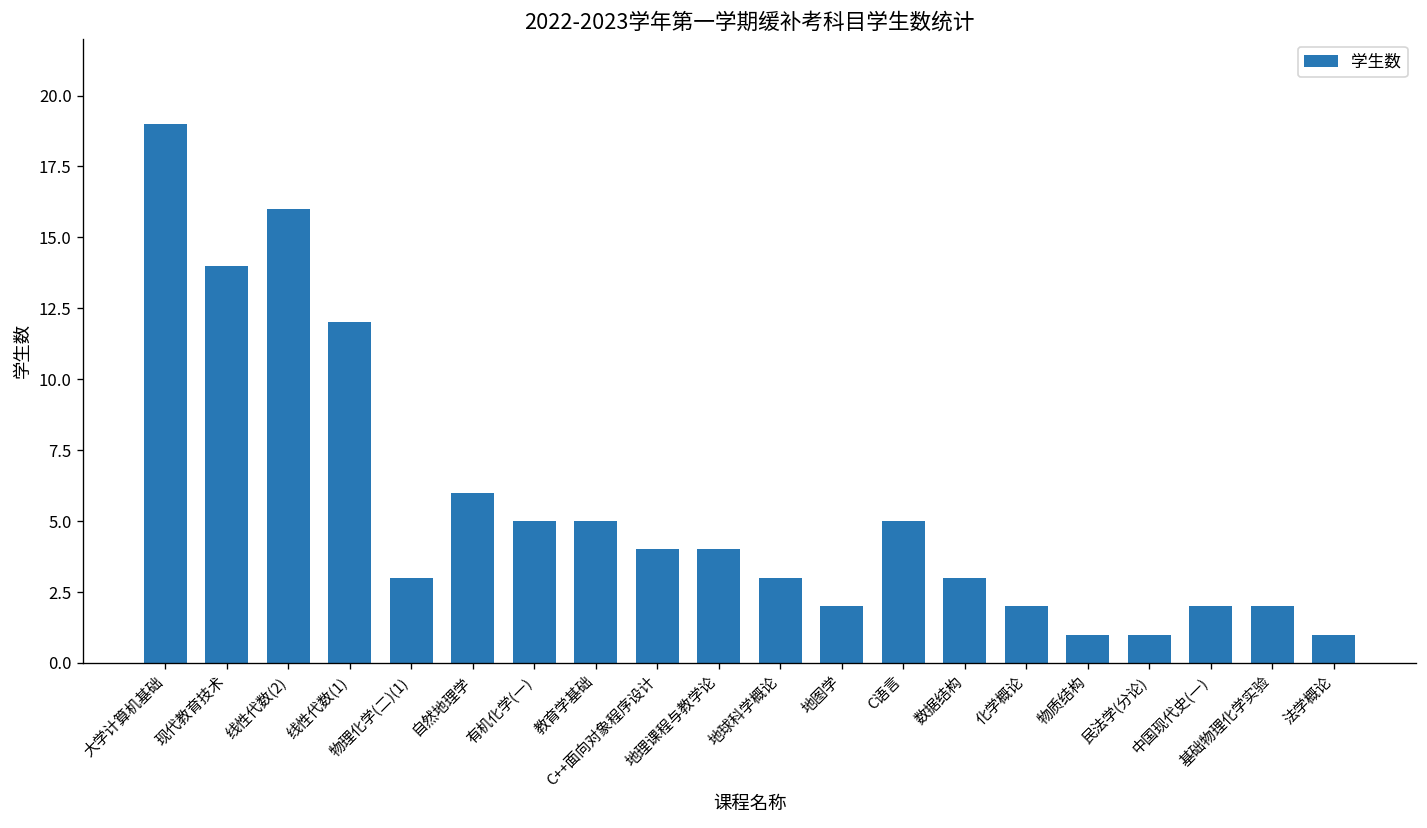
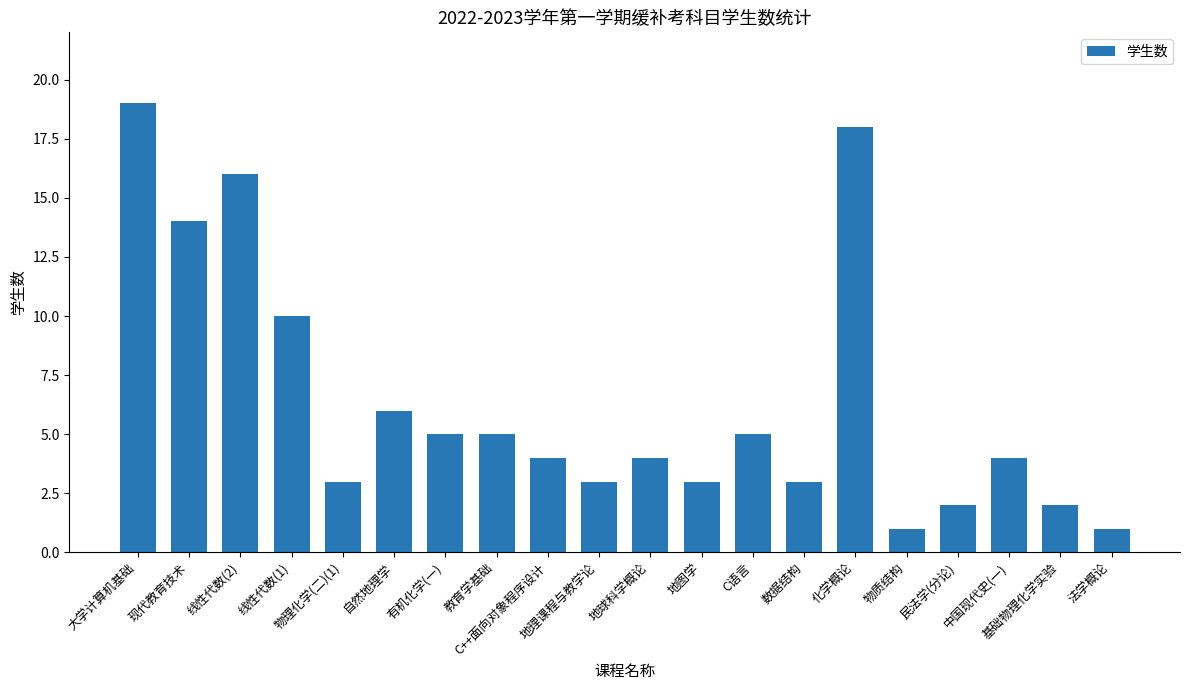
  {
    "大学计算机基础": 19,
    "现代教育技术": 14,
    "线性代数(2)": 16,
-   "线性代数(1)": 12,
+   "线性代数(1)": 10,
    "物理化学(二)(1)": 3,
    "自然地理学": 6,
    "有机化学(一)": 5,
    "教育学基础": 5,
    "C++面向对象程序设计": 4,
-   "地理课程与教学论": 4,
-   "地球科学概论": 3,
-   "地图学": 2,
+   "地理课程与教学论": 3,
+   "地球科学概论": 4,
+   "地图学": 3,
    "C语言": 5,
    "数据结构": 3,
-   "化学概论": 2,
+   "化学概论": 18,
    "物质结构": 1,
-   "民法学(分论)": 1,
-   "中国现代史(一)": 2,
+   "民法学(分论)": 2,
+   "中国现代史(一)": 4,
    "基础物理化学实验": 2,
    "法学概论": 1
  }
